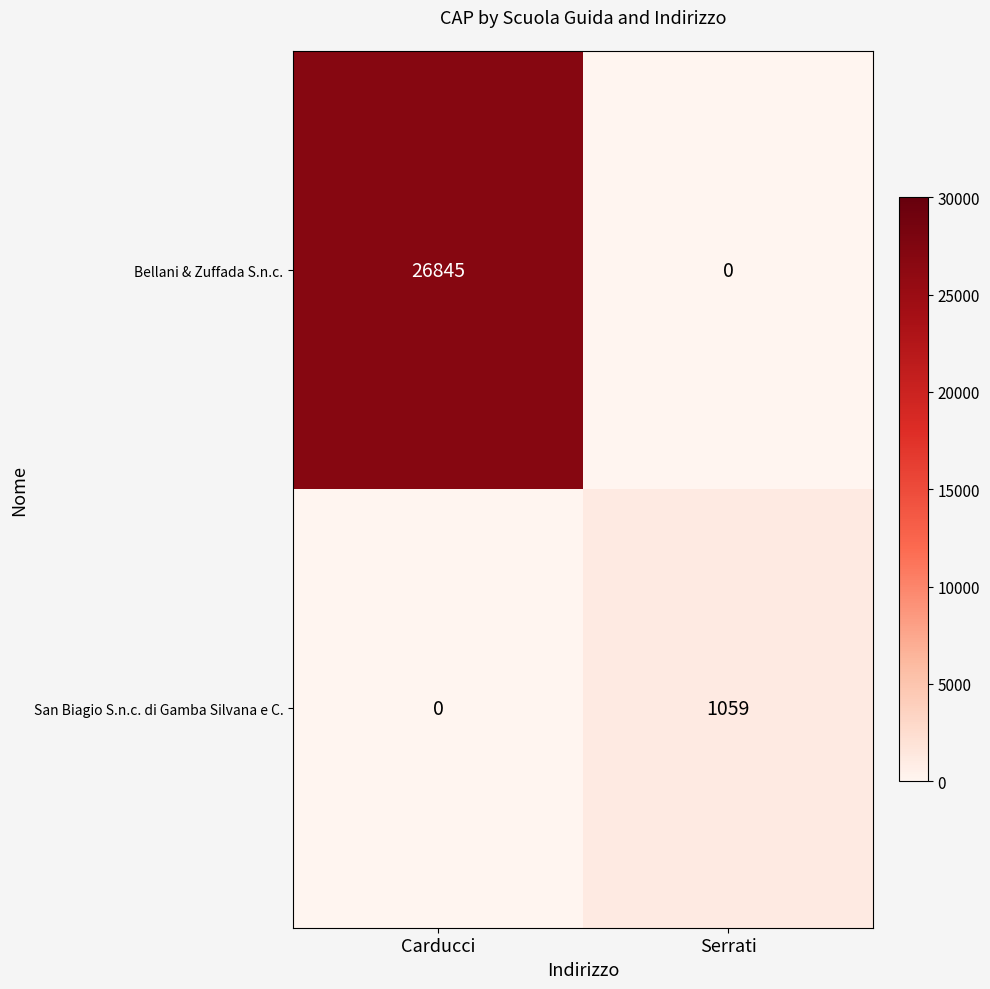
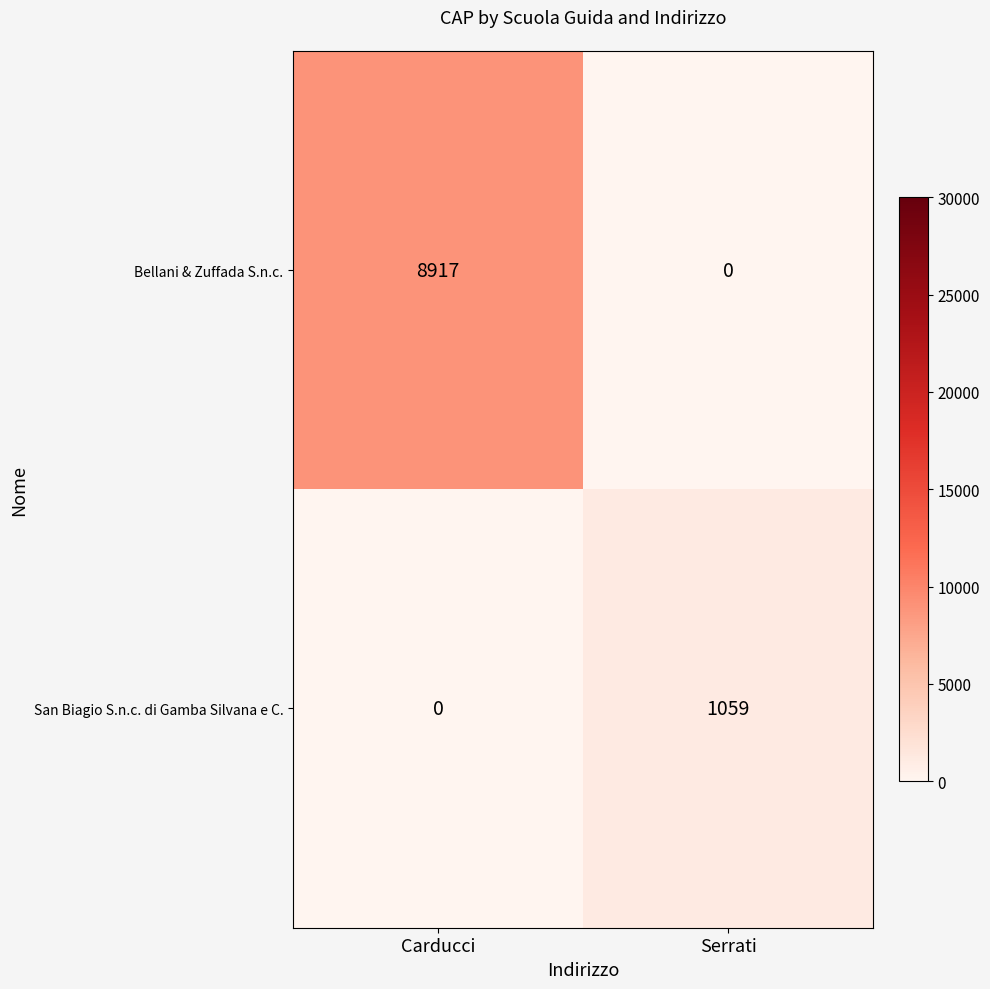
  {
    "Bellani & Zuffada S.n.c.": {
-     "Carducci": 26845,
+     "Carducci": 8917,
      "Serrati": 0
    },
    "San Biagio S.n.c. di Gamba Silvana e C.": {
      "Carducci": 0,
      "Serrati": 1059
    }
  }
